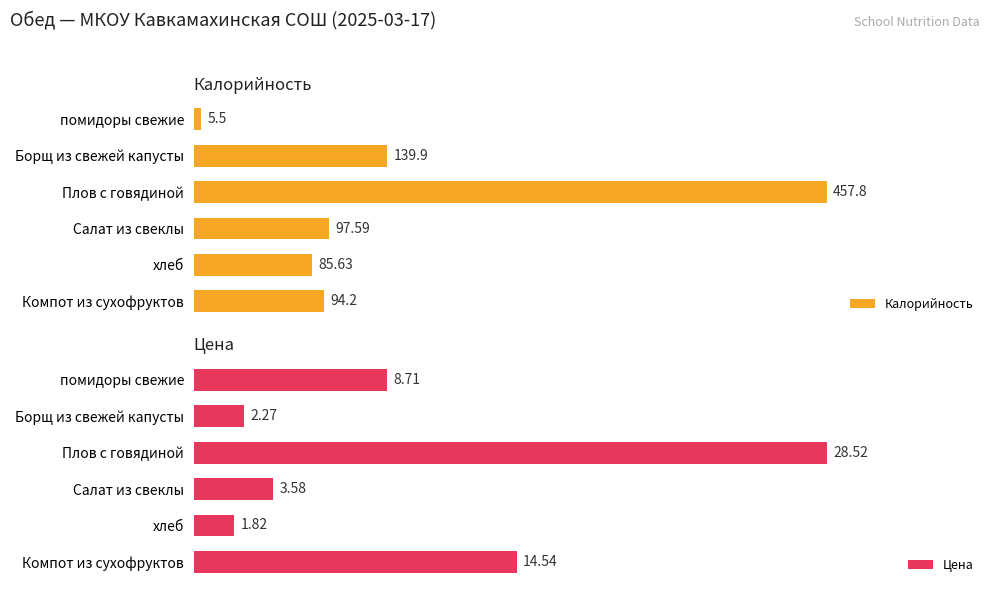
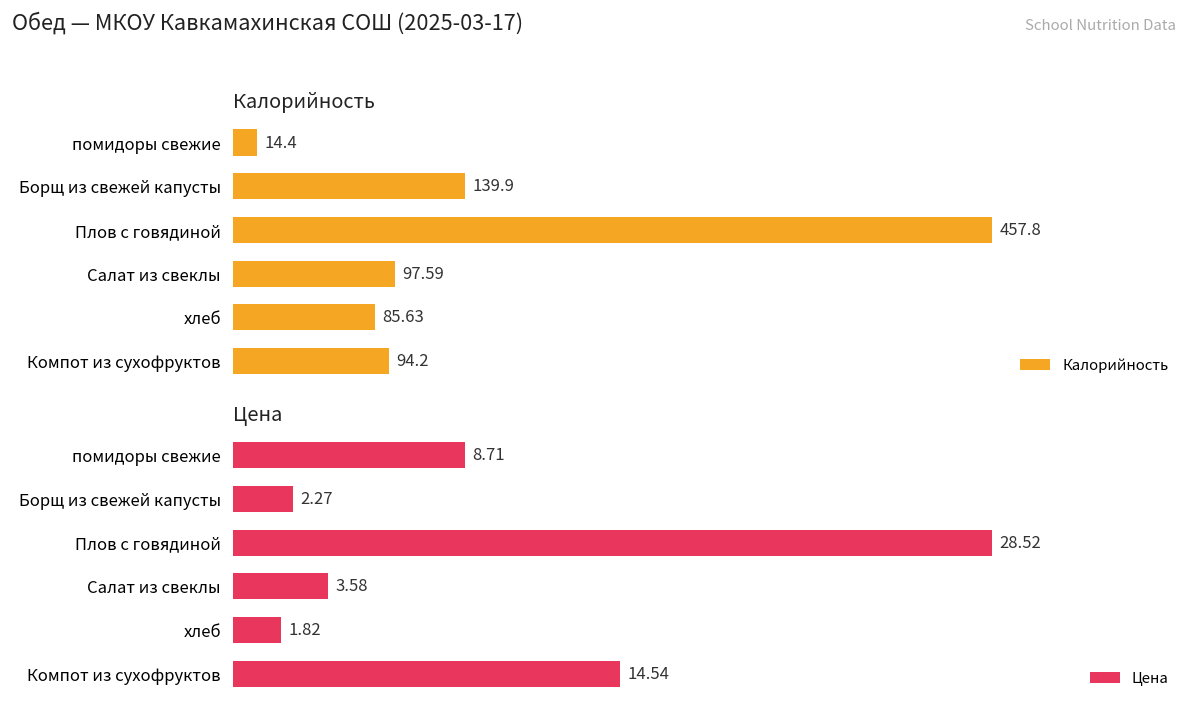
  {
    "Калорийность": {
-     "помидоры свежие": 5.5,
+     "помидоры свежие": 14.4,
      "Борщ из свежей капусты": 139.9,
      "Плов с говядиной": 457.8,
      "Салат из свеклы": 97.59,
      "хлеб": 85.63,
      "Компот из сухофруктов": 94.2
    },
    "Цена": {
      "помидоры свежие": 8.71,
      "Борщ из свежей капусты": 2.27,
      "Плов с говядиной": 28.52,
      "Салат из свеклы": 3.58,
      "хлеб": 1.82,
      "Компот из сухофруктов": 14.54
    }
  }
